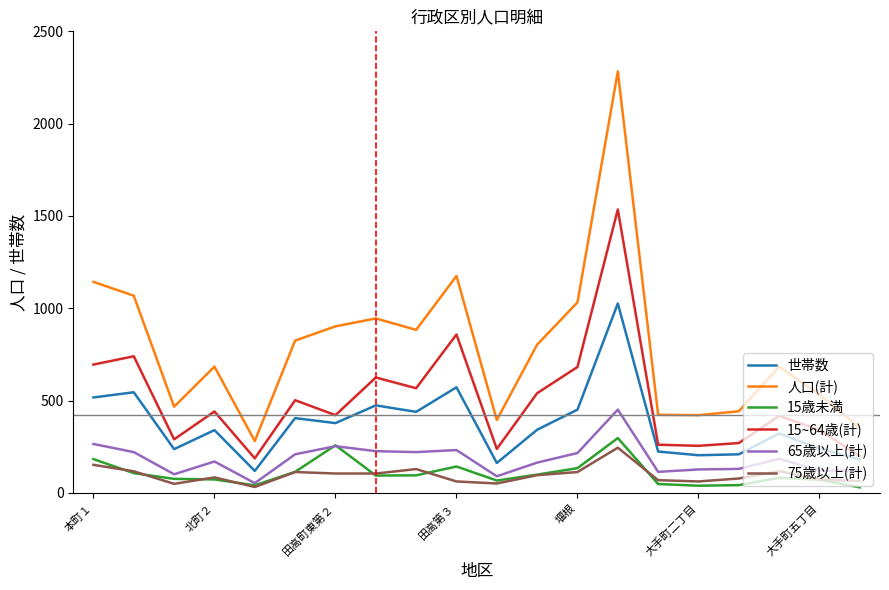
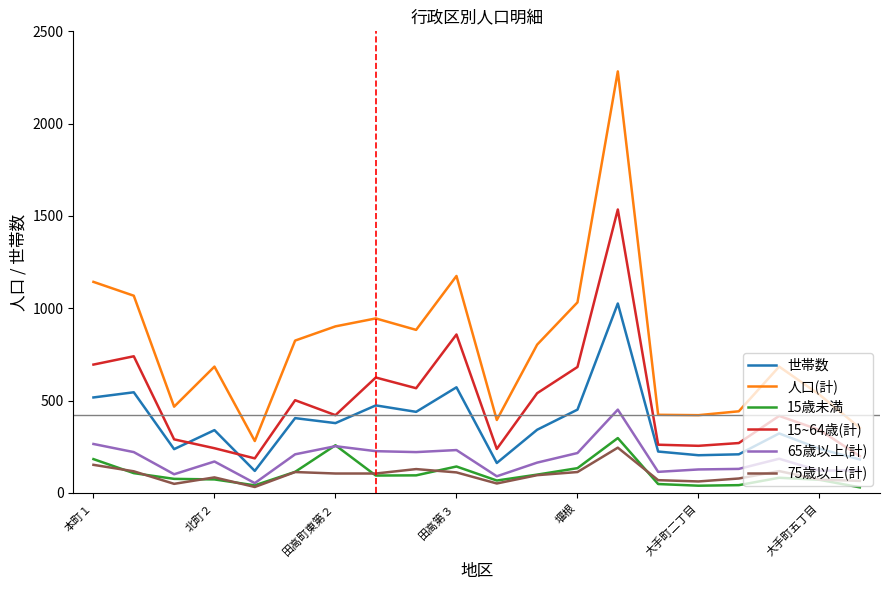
  {
    "世帯数": {
      "本町１": 520,
      "北町２": 340,
      "田高町東第２": 380,
      "田高第３": 570,
      "堰根": 450,
      "大手町二丁目": 200
    },
    "人口(計)": {
      "本町１": 1140,
      "北町２": 680,
      "田高町東第２": 900,
      "田高第３": 1180,
      "堰根": 1030,
      "大手町二丁目": 420
    },
    "15歳未満": {
      "本町１": 180,
      "田高第３": 140,
      "堰根": 130,
      "大手町二丁目": 40
    },
    "15~64歳(計)": {
      "本町１": 700,
-     "北町２": 440,
+     "北町２": 240,
      "田高町東第２": 420,
      "田高第３": 860,
      "堰根": 680,
      "大手町二丁目": 260
    },
    "65歳以上(計)": {
      "本町１": 270,
      "北町２": 170,
      "田高第３": 230,
      "堰根": 220,
      "大手町二丁目": 130
    },
    "75歳以上(計)": {
      "本町１": 150,
      "田高町東第２": 110,
-     "田高第３": 60,
+     "田高第３": 110,
      "堰根": 110,
      "大手町二丁目": 60
    }
  }
